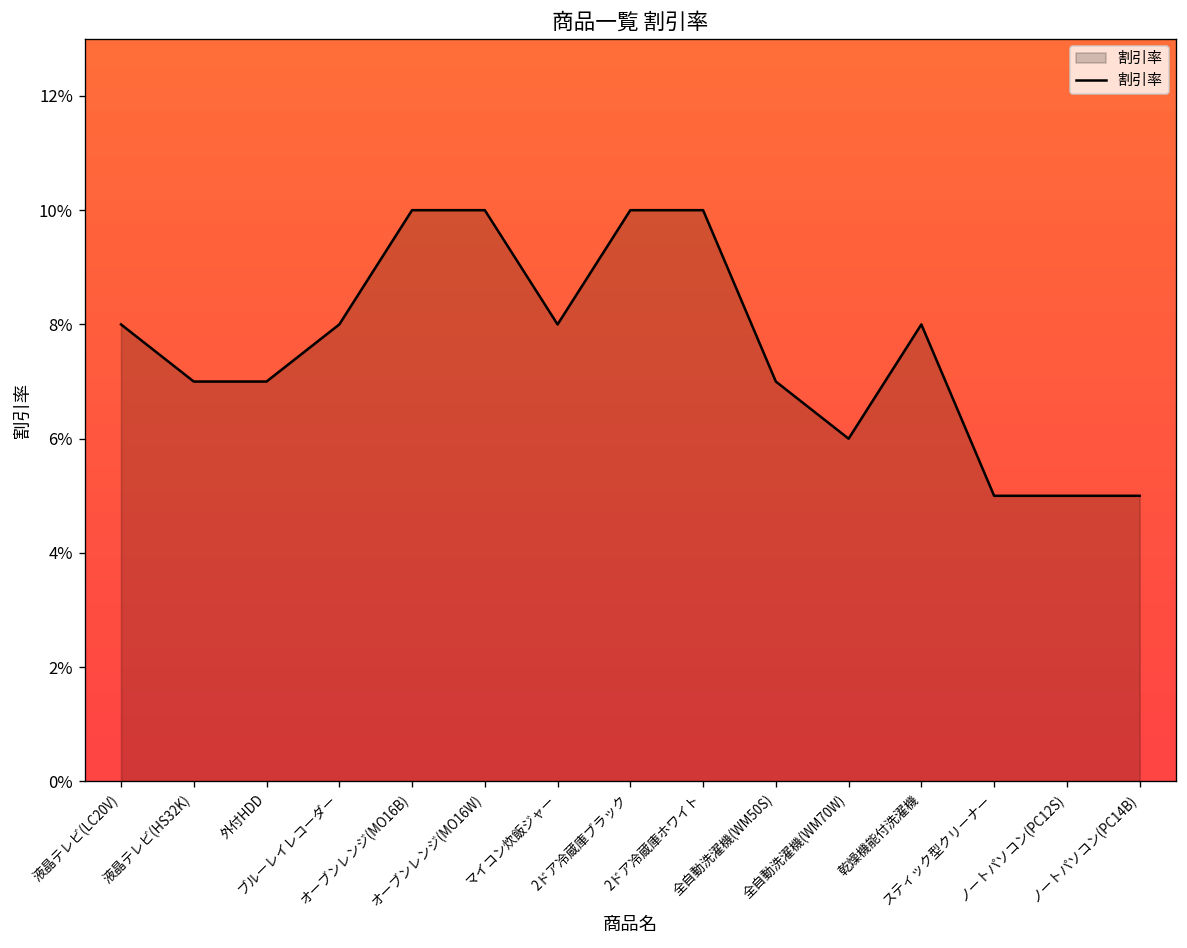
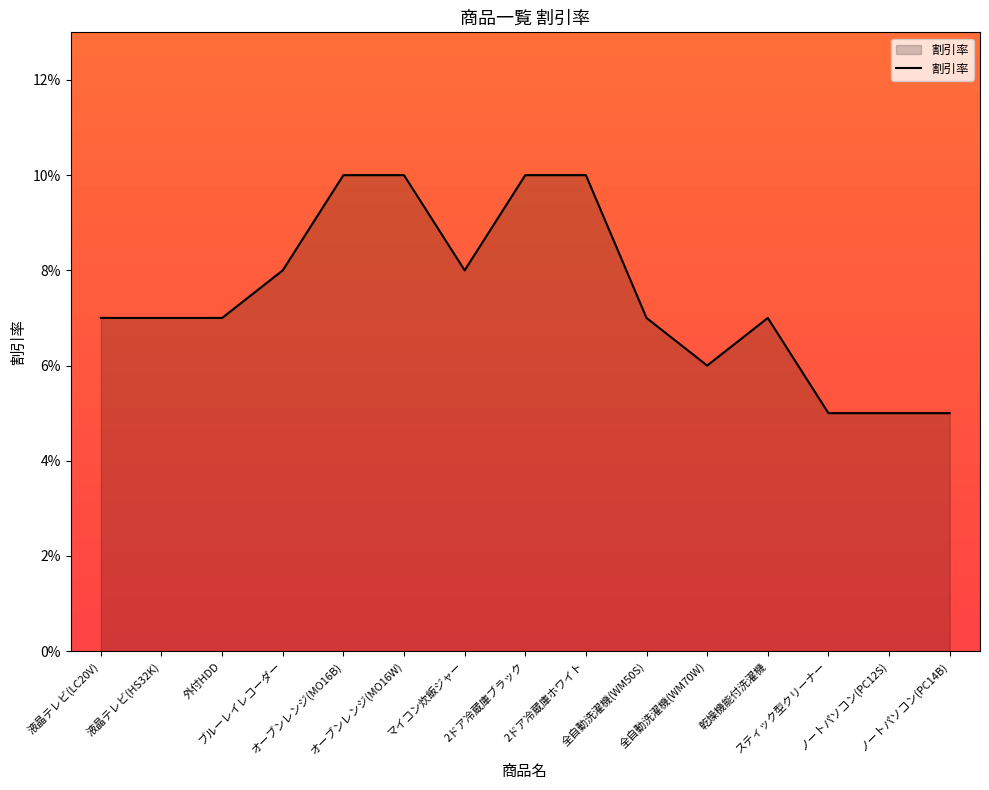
  {
-   "液晶テレビ(LC20V)": "8.0%",
+   "液晶テレビ(LC20V)": "7.0%",
    "液晶テレビ(HS32K)": "7.0%",
    "外付HDD": "7.0%",
    "ブルーレイレコーダー": "8.0%",
    "オーブンレンジ(MO16B)": "10.0%",
    "オーブンレンジ(MO16W)": "10.0%",
    "マイコン炊飯ジャー": "8.0%",
    "2ドア冷蔵庫ブラック": "10.0%",
    "2ドア冷蔵庫ホワイト": "10.0%",
    "全自動洗濯機(WM50S)": "7.0%",
    "全自動洗濯機(WM70W)": "6.0%",
-   "乾燥機能付洗濯機": "8.0%",
+   "乾燥機能付洗濯機": "7.0%",
    "スティック型クリーナー": "5.0%",
    "ノートパソコン(PC12S)": "5.0%",
    "ノートパソコン(PC14B)": "5.0%"
  }
